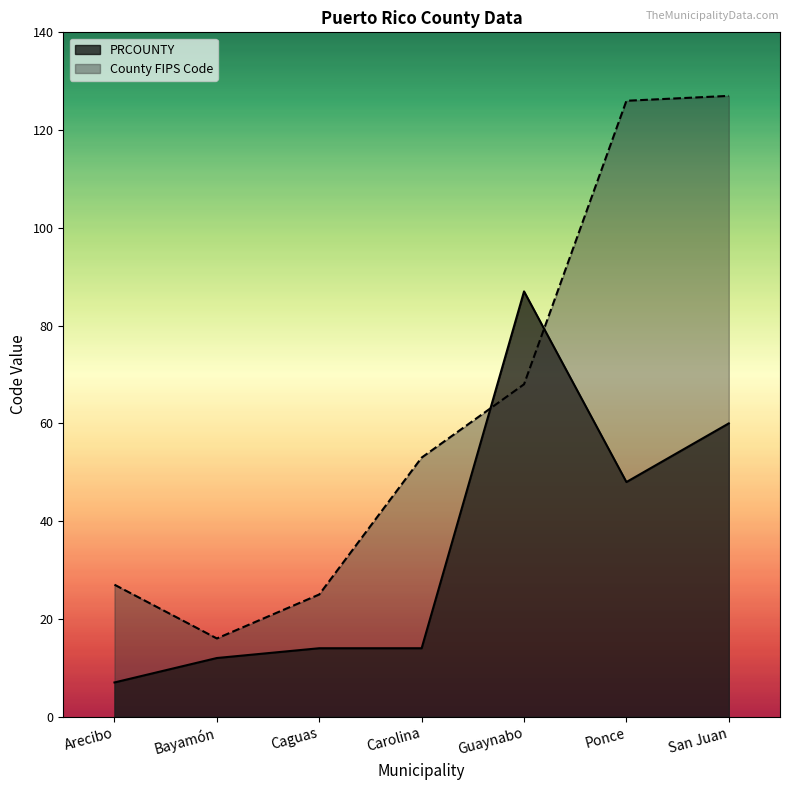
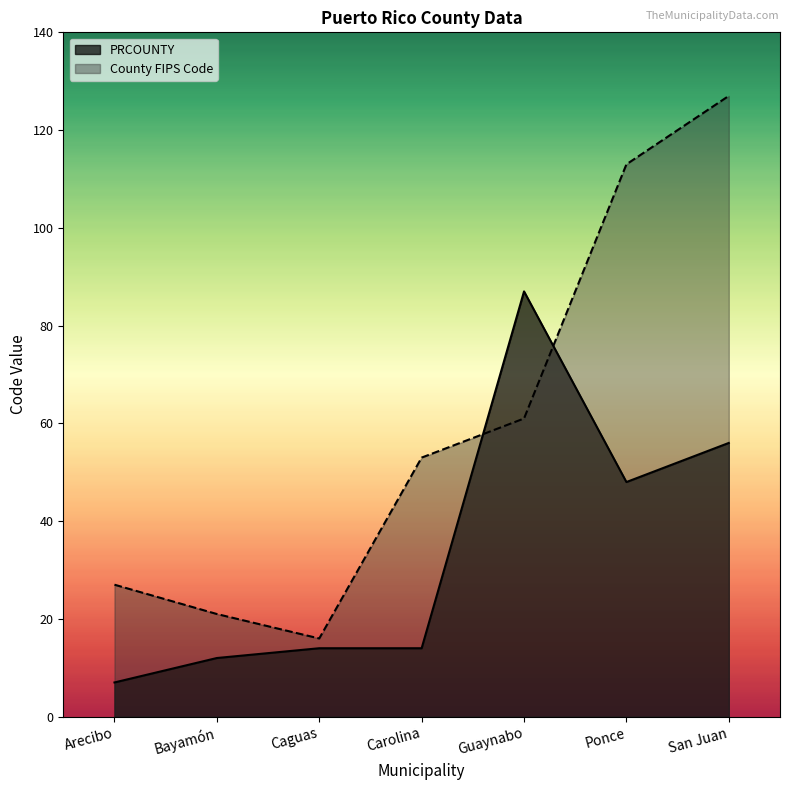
  {
    "PRCOUNTY": {
      "Arecibo": 7,
      "Bayamón": 12,
      "Caguas": 14,
      "Carolina": 14,
      "Guaynabo": 87,
      "Ponce": 48,
-     "San Juan": 60
+     "San Juan": 56
    },
    "County FIPS Code": {
      "Arecibo": 27,
-     "Bayamón": 16,
-     "Caguas": 25,
+     "Bayamón": 21,
+     "Caguas": 16,
      "Carolina": 53,
-     "Guaynabo": 68,
-     "Ponce": 126,
+     "Guaynabo": 61,
+     "Ponce": 113,
      "San Juan": 127
    }
  }
